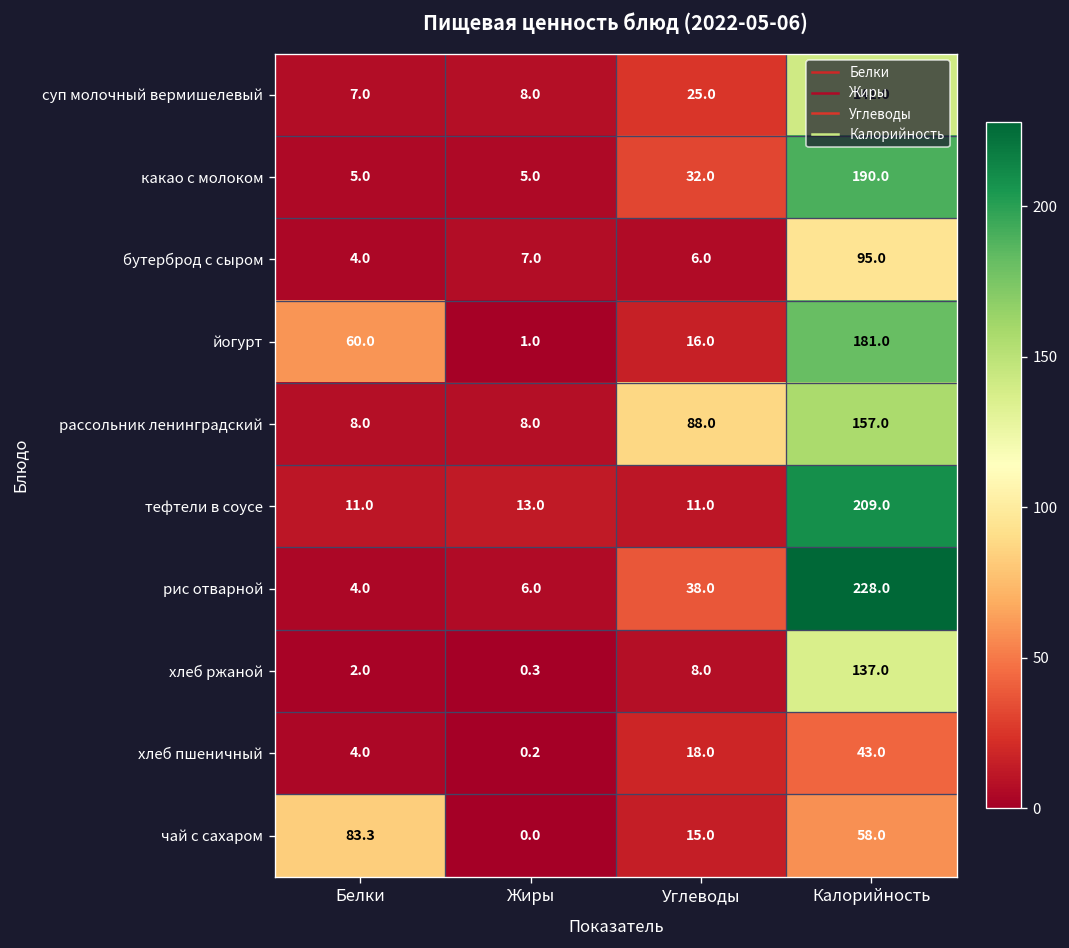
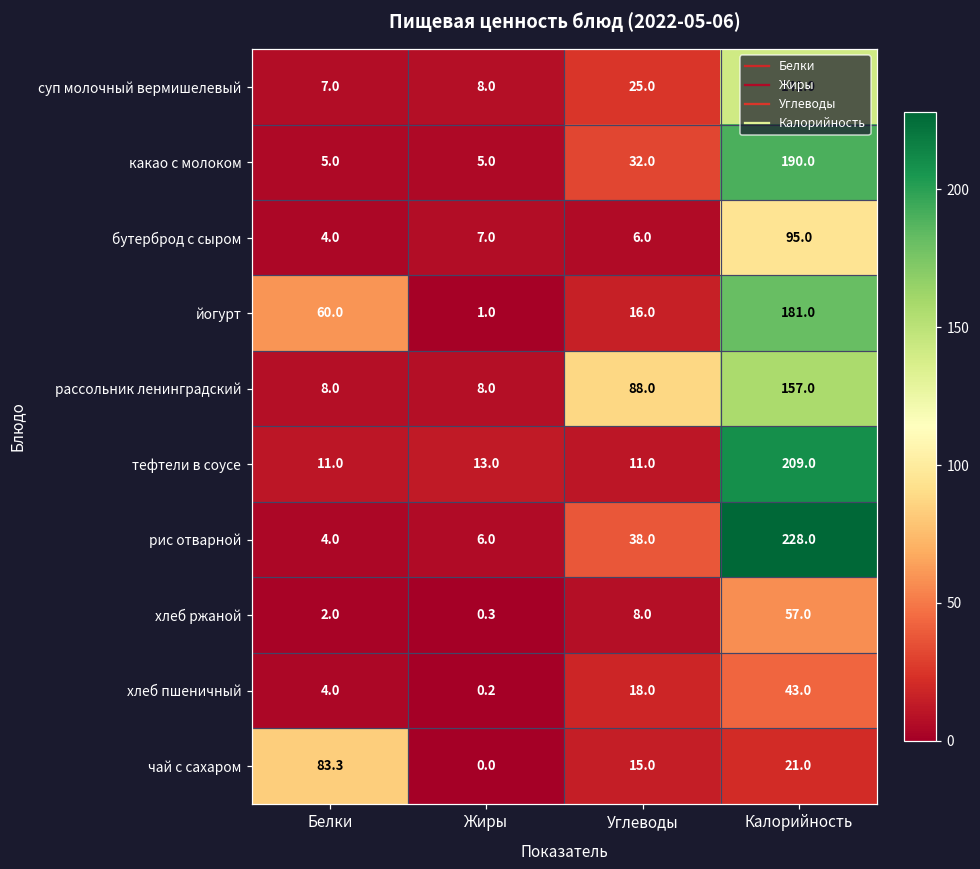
  {
    "суп молочный вермишелевый": {
      "Белки": 7.0,
      "Жиры": 8.0,
      "Углеводы": 25.0
    },
    "какао с молоком": {
      "Белки": 5.0,
      "Жиры": 5.0,
      "Углеводы": 32.0,
      "Калорийность": 190.0
    },
    "бутерброд с сыром": {
      "Белки": 4.0,
      "Жиры": 7.0,
      "Углеводы": 6.0,
      "Калорийность": 95.0
    },
    "йогурт": {
      "Белки": 60.0,
      "Жиры": 1.0,
      "Углеводы": 16.0,
      "Калорийность": 181.0
    },
    "рассольник ленинградский": {
      "Белки": 8.0,
      "Жиры": 8.0,
      "Углеводы": 88.0,
      "Калорийность": 157.0
    },
    "тефтели в соусе": {
      "Белки": 11.0,
      "Жиры": 13.0,
      "Углеводы": 11.0,
      "Калорийность": 209.0
    },
    "рис отварной": {
      "Белки": 4.0,
      "Жиры": 6.0,
      "Углеводы": 38.0,
      "Калорийность": 228.0
    },
    "хлеб ржаной": {
      "Белки": 2.0,
      "Жиры": 0.3,
      "Углеводы": 8.0,
-     "Калорийность": 137.0
+     "Калорийность": 57.0
    },
    "хлеб пшеничный": {
      "Белки": 4.0,
      "Жиры": 0.2,
      "Углеводы": 18.0,
      "Калорийность": 43.0
    },
    "чай с сахаром": {
      "Белки": 83.3,
      "Жиры": 0.0,
      "Углеводы": 15.0,
-     "Калорийность": 58.0
+     "Калорийность": 21.0
    }
  }
